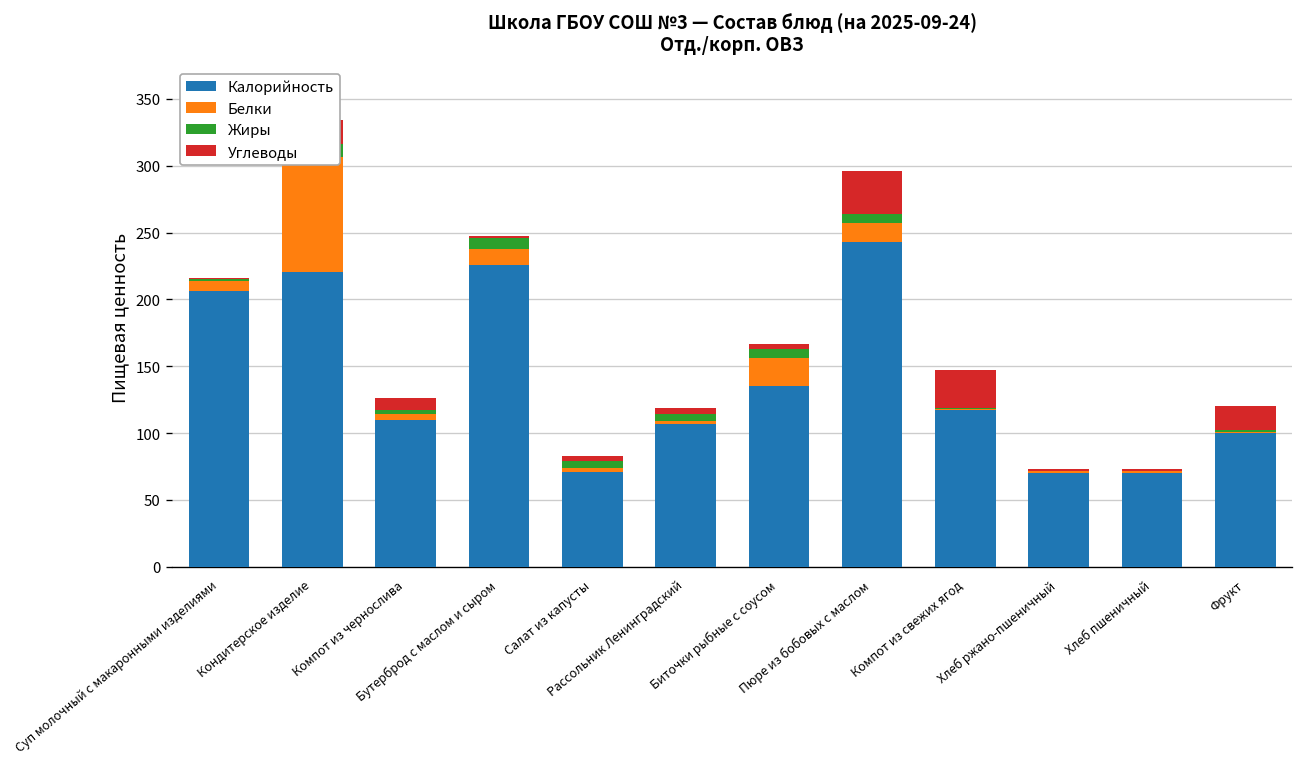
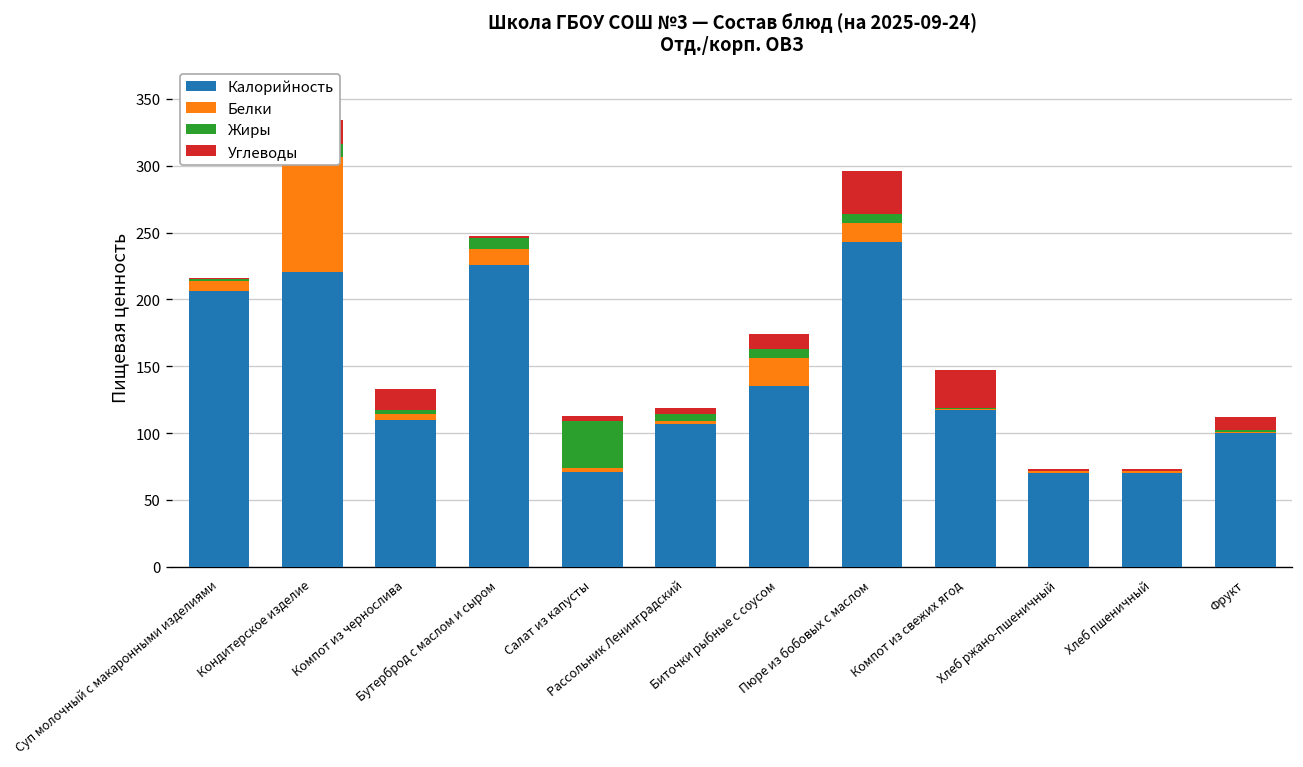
  {
    "Калорийность": {
      "Суп молочный с макаронными изделиями": 206,
      "Кондитерское изделие": 221,
      "Компот из чернослива": 110,
      "Бутерброд с маслом и сыром": 226,
      "Салат из капусты": 71,
      "Рассольник Ленинградский": 107,
      "Биточки рыбные с соусом": 135,
      "Пюре из бобовых с маслом": 243,
      "Компот из свежих ягод": 117,
      "Хлеб ржано-пшеничный": 70,
      "Хлеб пшеничный": 70,
      "Фрукт": 100
    },
    "Белки": {
      "Суп молочный с макаронными изделиями": 8,
      "Компот из чернослива": 4,
      "Бутерброд с маслом и сыром": 12,
      "Салат из капусты": 3,
      "Биточки рыбные с соусом": 21,
      "Пюре из бобовых с маслом": 14
    },
    "Жиры": {
      "Компот из чернослива": 3,
      "Бутерброд с маслом и сыром": 8,
-     "Салат из капусты": 5,
+     "Салат из капусты": 35,
      "Рассольник Ленинградский": 5,
      "Биточки рыбные с соусом": 7,
      "Пюре из бобовых с маслом": 7,
      "Хлеб ржано-пшеничный": 0,
      "Хлеб пшеничный": 0
    },
    "Углеводы": {
-     "Компот из чернослива": 9,
+     "Компот из чернослива": 16,
      "Салат из капусты": 4,
      "Рассольник Ленинградский": 5,
-     "Биточки рыбные с соусом": 4,
+     "Биточки рыбные с соусом": 11,
      "Пюре из бобовых с маслом": 32,
      "Компот из свежих ягод": 28,
-     "Фрукт": 18
+     "Фрукт": 10
    }
  }
